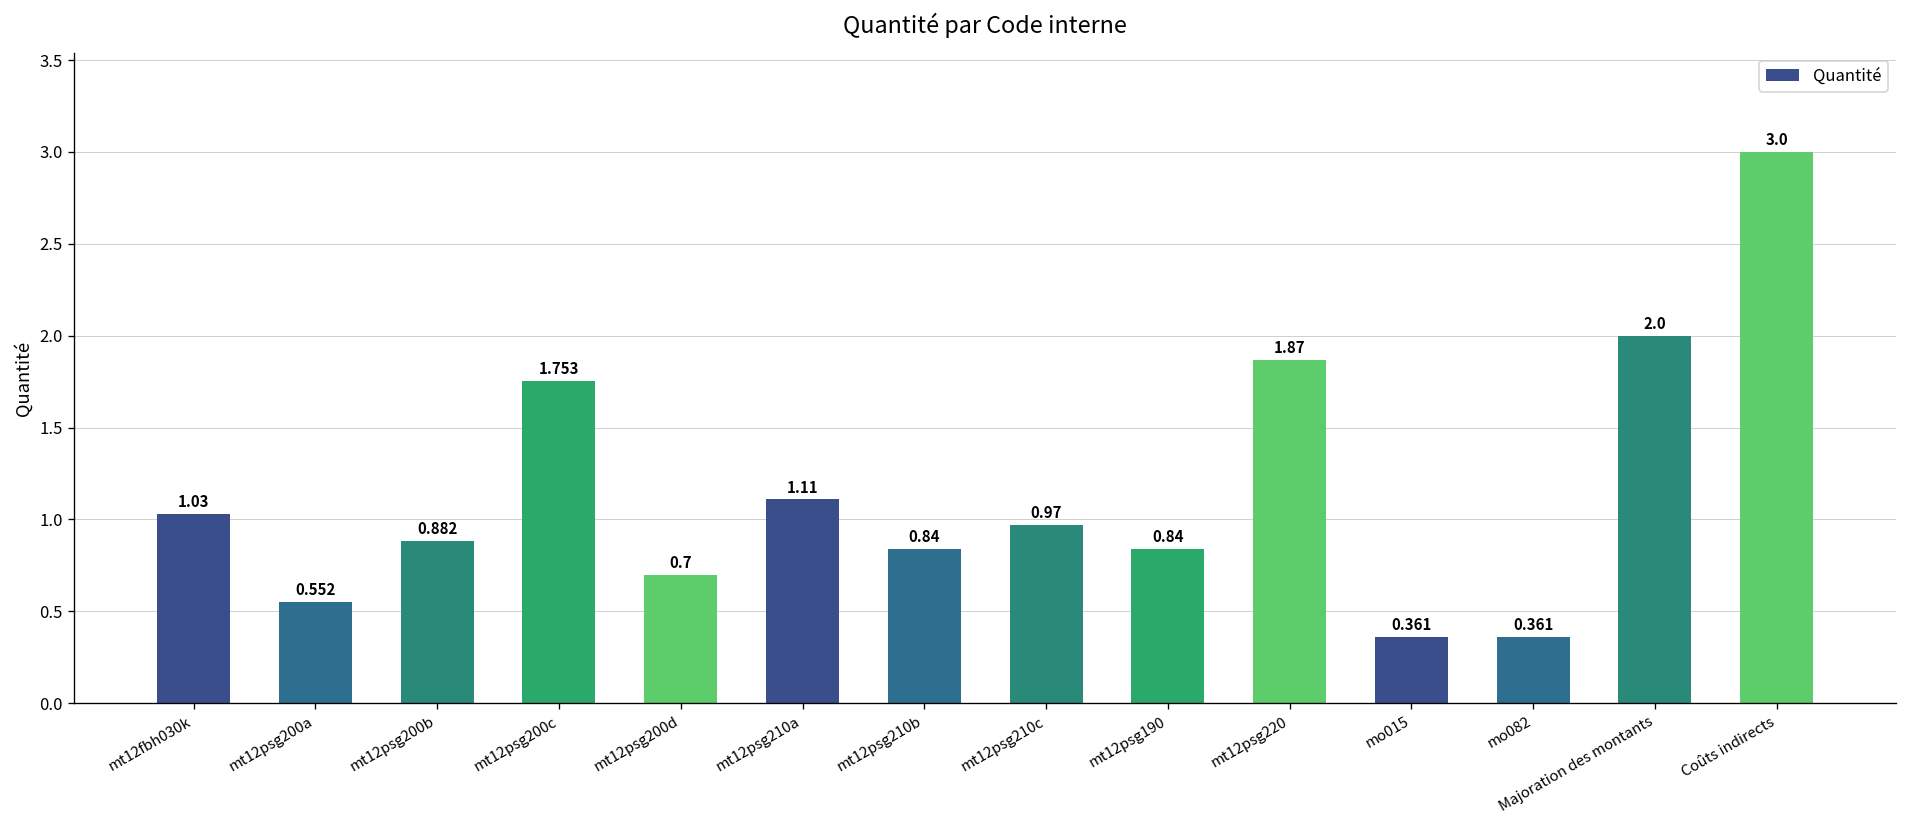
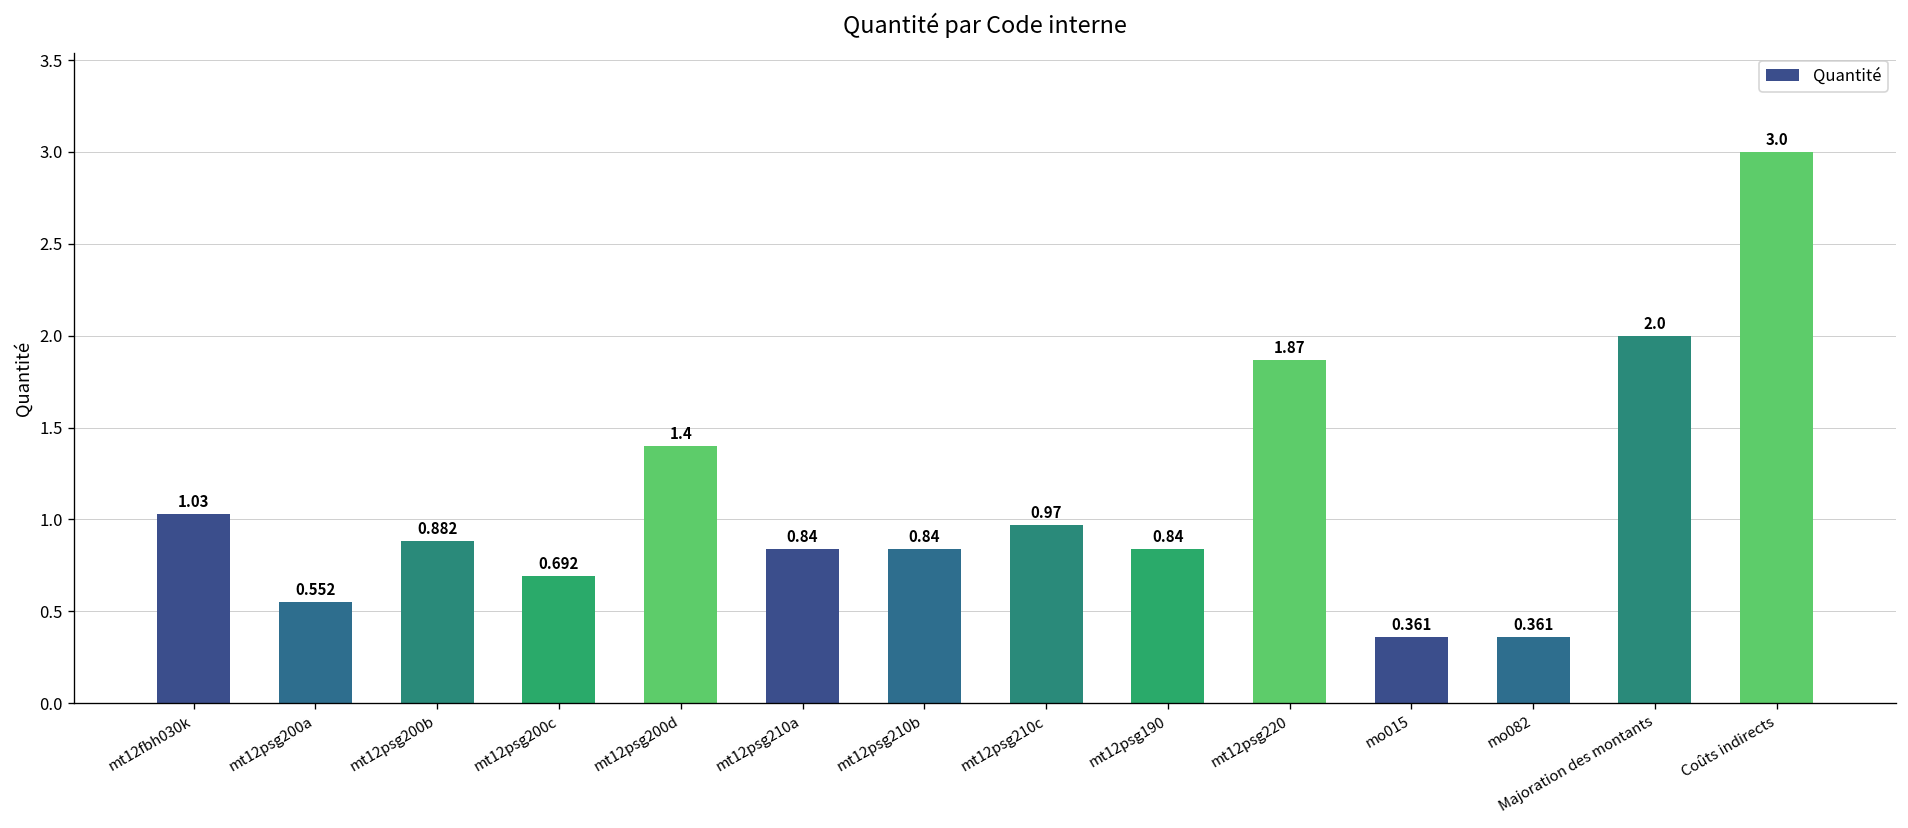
  {
    "mt12fbh030k": 1.03,
    "mt12psg200a": 0.552,
    "mt12psg200b": 0.882,
-   "mt12psg200c": 1.753,
-   "mt12psg200d": 0.7,
-   "mt12psg210a": 1.11,
+   "mt12psg200c": 0.692,
+   "mt12psg200d": 1.4,
+   "mt12psg210a": 0.84,
    "mt12psg210b": 0.84,
    "mt12psg210c": 0.97,
    "mt12psg190": 0.84,
    "mt12psg220": 1.87,
    "mo015": 0.361,
    "mo082": 0.361,
    "Majoration des montants": 2.0,
    "Coûts indirects": 3.0
  }
